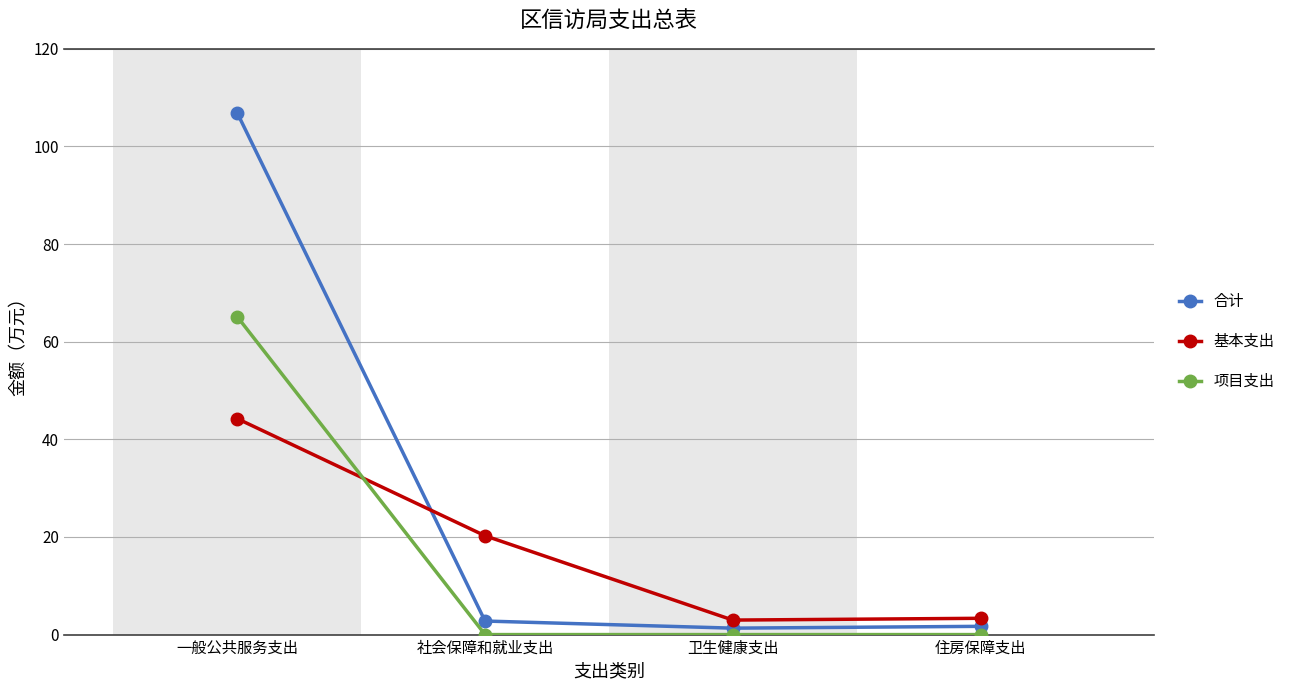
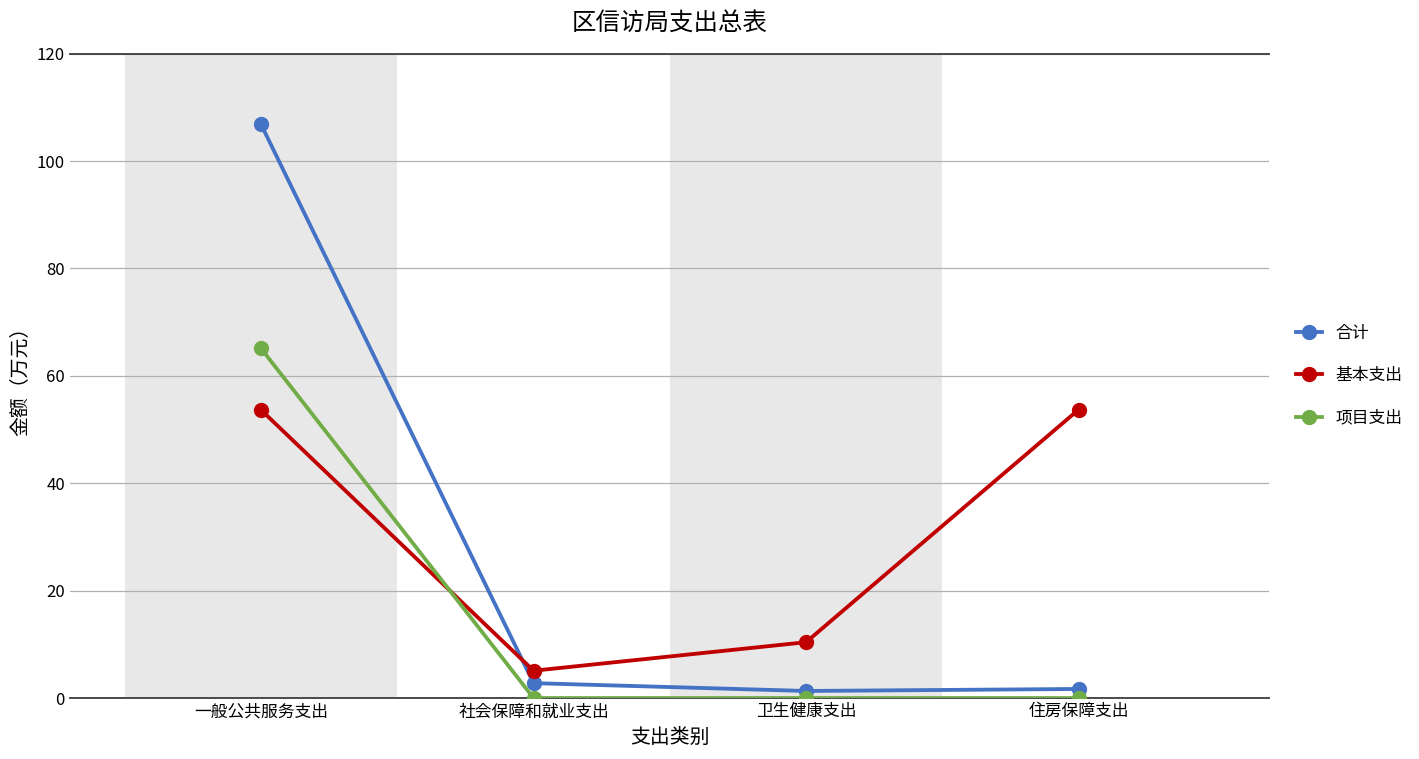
  {
    "合计": {
      "一般公共服务支出": 107,
      "社会保障和就业支出": 3,
      "卫生健康支出": 1,
      "住房保障支出": 2
    },
    "基本支出": {
-     "一般公共服务支出": 44,
-     "社会保障和就业支出": 20,
-     "卫生健康支出": 3,
-     "住房保障支出": 3
+     "一般公共服务支出": 54,
+     "社会保障和就业支出": 5,
+     "卫生健康支出": 10,
+     "住房保障支出": 54
    },
    "项目支出": {
      "一般公共服务支出": 65,
      "社会保障和就业支出": 0,
      "卫生健康支出": 0,
      "住房保障支出": 0
    }
  }
